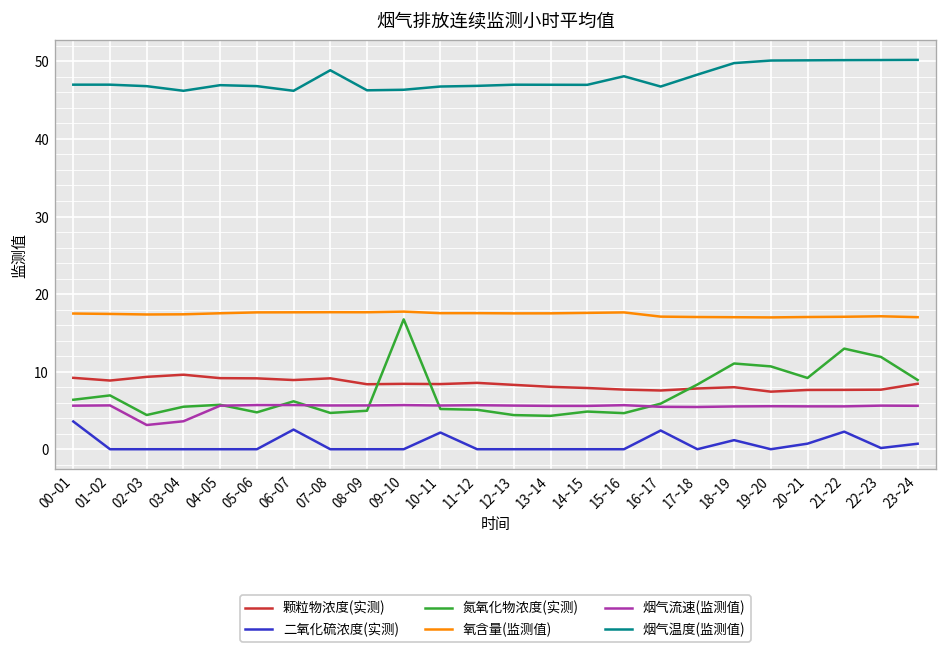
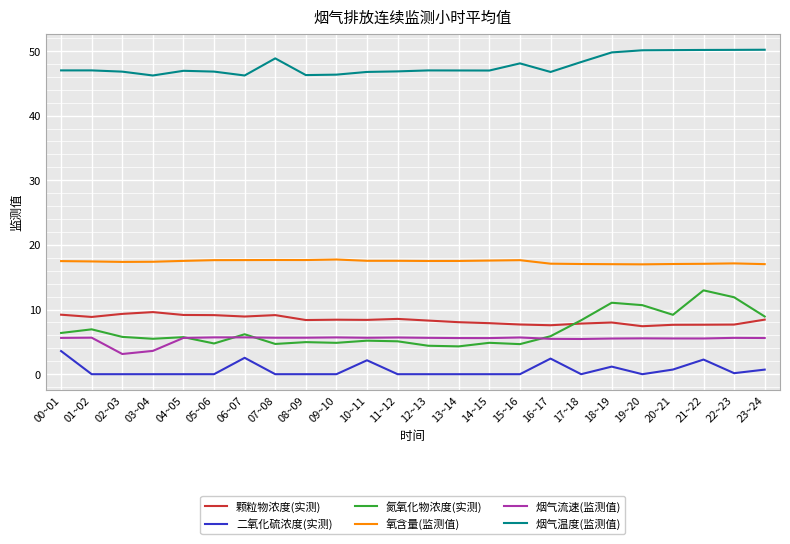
  {
    "颗粒物浓度(实测)": {
      "00~01": 9,
      "01~02": 9,
      "02~03": 9,
      "03~04": 10,
      "04~05": 9,
      "05~06": 9,
      "06~07": 9,
      "07~08": 9,
      "08~09": 8,
      "09~10": 8,
      "10~11": 8,
      "11~12": 9,
      "12~13": 8,
      "13~14": 8,
      "14~15": 8,
      "15~16": 8,
      "16~17": 8,
      "17~18": 8,
      "18~19": 8,
      "19~20": 7,
      "20~21": 8,
      "21~22": 8,
      "22~23": 8,
      "23~24": 8
    },
    "二氧化硫浓度(实测)": {
      "00~01": 4,
      "01~02": 0,
      "02~03": 0,
      "03~04": 0,
      "04~05": 0,
      "05~06": 0,
      "06~07": 3,
      "07~08": 0,
      "08~09": 0,
      "09~10": 0,
      "10~11": 2,
      "11~12": 0,
      "12~13": 0,
      "13~14": 0,
      "14~15": 0,
      "15~16": 0,
      "16~17": 2,
      "17~18": 0,
      "18~19": 1,
      "19~20": 0,
      "20~21": 1,
      "21~22": 2,
      "22~23": 0,
      "23~24": 1
    },
    "氮氧化物浓度(实测)": {
      "00~01": 6,
      "01~02": 7,
-     "02~03": 4,
+     "02~03": 6,
      "03~04": 5,
      "05~06": 5,
      "06~07": 6,
      "07~08": 5,
      "08~09": 5,
-     "09~10": 17,
+     "09~10": 5,
      "10~11": 5,
      "11~12": 5,
      "12~13": 4,
      "13~14": 4,
      "14~15": 5,
      "15~16": 5,
      "16~17": 6,
      "17~18": 8,
      "18~19": 11,
      "19~20": 11,
      "20~21": 9,
      "21~22": 13,
      "22~23": 12,
      "23~24": 9
    },
    "氧含量(监测值)": {
      "00~01": 17,
      "01~02": 17,
      "02~03": 17,
      "03~04": 17,
      "04~05": 18,
      "05~06": 18,
      "06~07": 18,
      "07~08": 18,
      "08~09": 18,
      "09~10": 18,
      "10~11": 18,
      "11~12": 18,
      "12~13": 18,
      "13~14": 18,
      "14~15": 18,
      "15~16": 18,
      "16~17": 17,
      "17~18": 17,
      "18~19": 17,
      "19~20": 17,
      "20~21": 17,
      "21~22": 17,
      "22~23": 17,
      "23~24": 17
    },
    "烟气流速(监测值)": {
      "00~01": 6,
      "01~02": 6,
      "02~03": 3,
      "03~04": 4,
      "05~06": 6,
      "06~07": 6,
      "07~08": 6,
      "08~09": 6,
      "09~10": 6,
      "10~11": 6,
      "11~12": 6,
      "12~13": 6,
      "13~14": 6,
      "14~15": 6,
      "15~16": 6,
      "16~17": 5,
      "17~18": 5,
      "18~19": 6,
      "19~20": 6,
      "20~21": 6,
      "21~22": 6,
      "22~23": 6,
      "23~24": 6
    },
    "烟气温度(监测值)": {
      "00~01": 47,
      "01~02": 47,
      "02~03": 47,
      "03~04": 46,
      "04~05": 47,
      "05~06": 47,
      "06~07": 46,
      "07~08": 49,
      "08~09": 46,
      "09~10": 46,
      "10~11": 47,
      "11~12": 47,
      "12~13": 47,
      "13~14": 47,
      "14~15": 47,
      "15~16": 48,
      "16~17": 47,
      "17~18": 48,
      "18~19": 50,
      "19~20": 50,
      "20~21": 50,
      "21~22": 50,
      "22~23": 50,
      "23~24": 50
    }
  }
